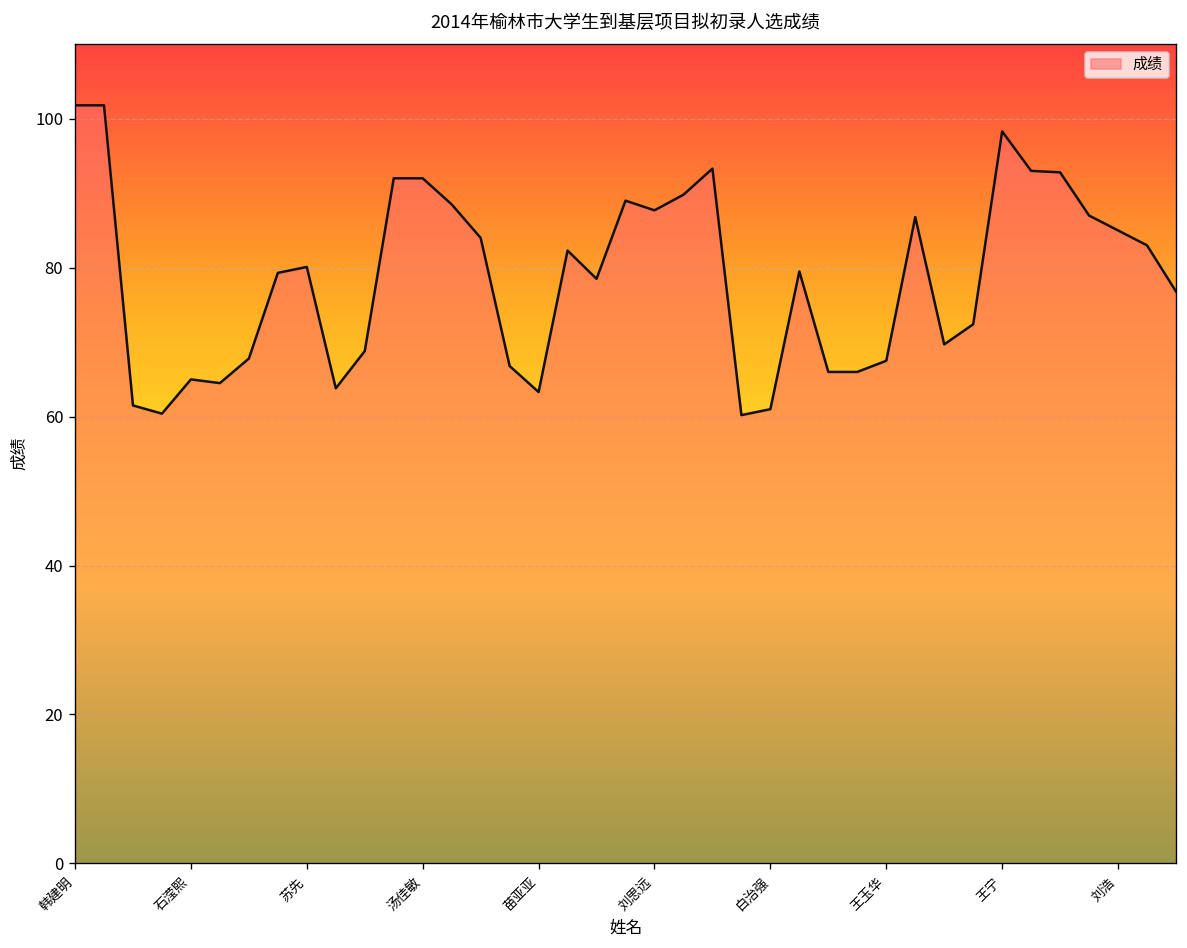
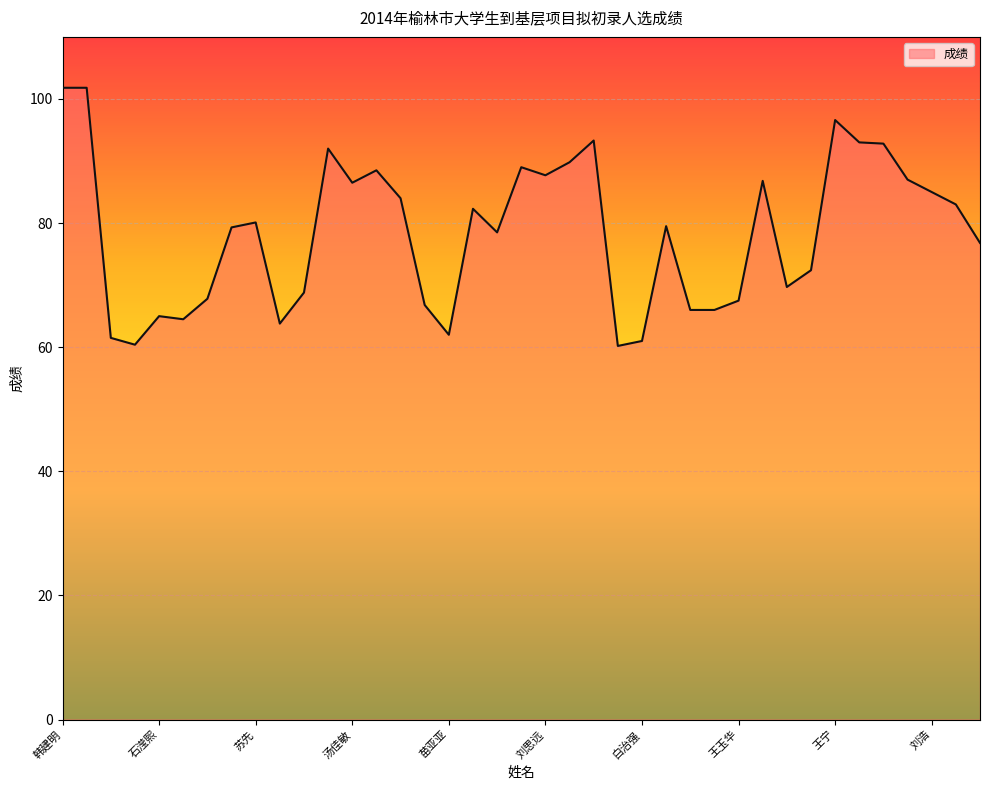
  {
    "韩建明": 102,
    "石滢熙": 65,
    "苏先": 80,
-   "汤佳敏": 92,
-   "苗亚亚": 63,
+   "汤佳敏": 87,
+   "苗亚亚": 62,
    "刘思远": 88,
    "白治强": 61,
    "王玉华": 68,
-   "王宁": 98,
+   "王宁": 97,
    "刘浩": 85
  }
